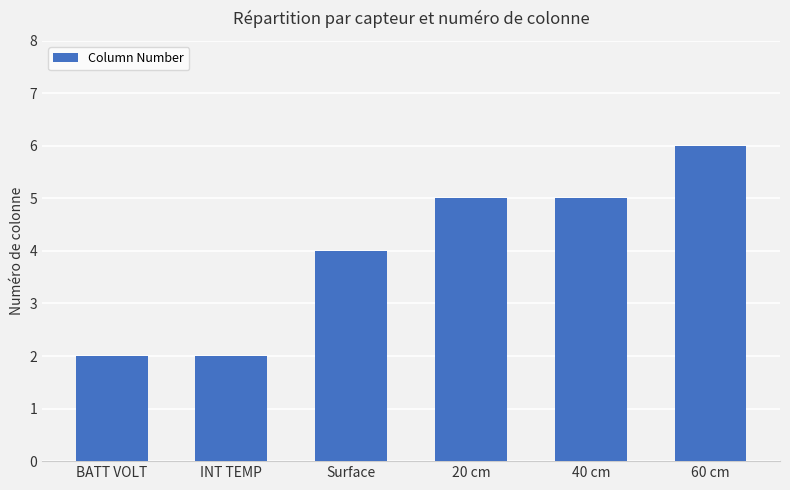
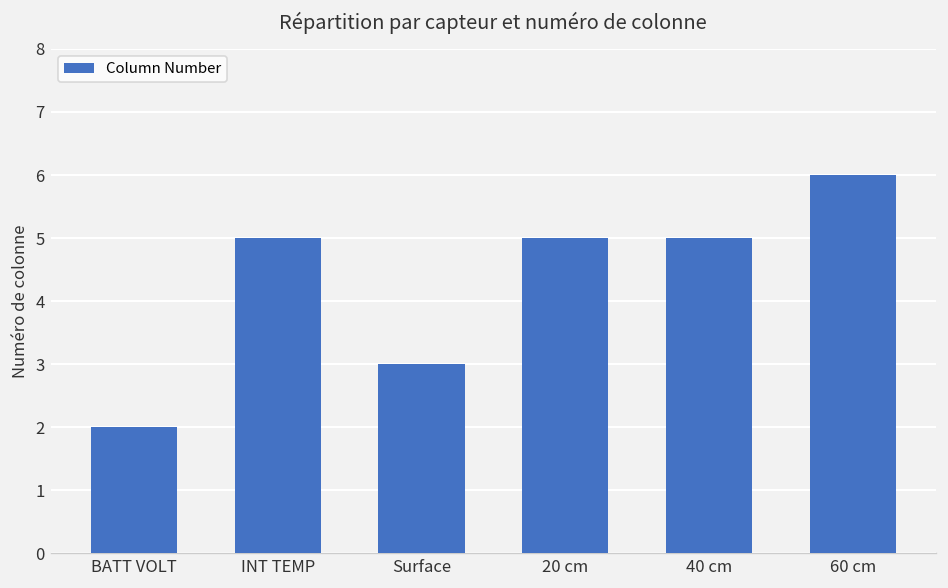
  {
    "BATT VOLT": 2,
-   "INT TEMP": 2,
-   "Surface": 4,
+   "INT TEMP": 5,
+   "Surface": 3,
    "20 cm": 5,
    "40 cm": 5,
    "60 cm": 6
  }
